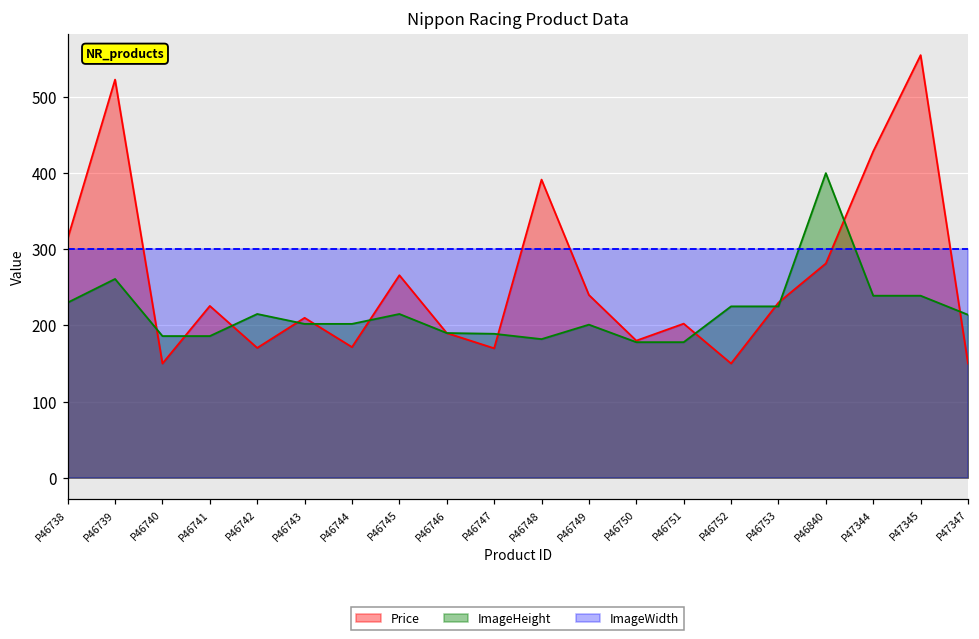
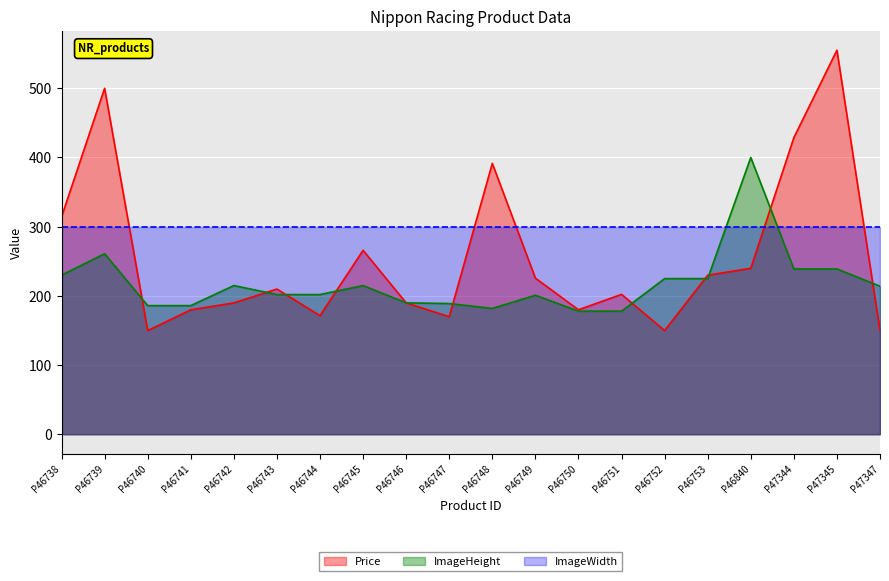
  {
    "Price": {
      "P46738": 310,
-     "P46739": 520,
+     "P46739": 500,
      "P46740": 150,
-     "P46741": 230,
-     "P46742": 170,
+     "P46741": 180,
+     "P46742": 190,
      "P46743": 210,
      "P46744": 170,
      "P46745": 270,
      "P46747": 170,
      "P46748": 390,
-     "P46749": 240,
+     "P46749": 230,
      "P46751": 200,
      "P46752": 150,
      "P46753": 230,
-     "P46840": 280,
+     "P46840": 240,
      "P47344": 430,
      "P47345": 550,
      "P47347": 150
    },
    "ImageHeight": {
      "P46738": 230,
      "P46739": 260,
      "P46740": 190,
      "P46741": 190,
      "P46742": 220,
      "P46743": 200,
      "P46744": 200,
      "P46745": 220,
      "P46747": 190,
      "P46748": 180,
      "P46749": 200,
      "P46751": 180,
      "P46752": 230,
      "P46753": 230,
      "P46840": 400,
      "P47344": 240,
      "P47345": 240,
      "P47347": 210
    },
    "ImageWidth": {
      "P46738": 300,
      "P46739": 300,
      "P46740": 300,
      "P46741": 300,
      "P46742": 300,
      "P46743": 300,
      "P46744": 300,
      "P46745": 300,
      "P46746": 300,
      "P46747": 300,
      "P46748": 300,
      "P46749": 300,
      "P46750": 300,
      "P46751": 300,
      "P46752": 300,
      "P46753": 300,
      "P46840": 300,
      "P47344": 300,
      "P47345": 300,
      "P47347": 300
    }
  }
